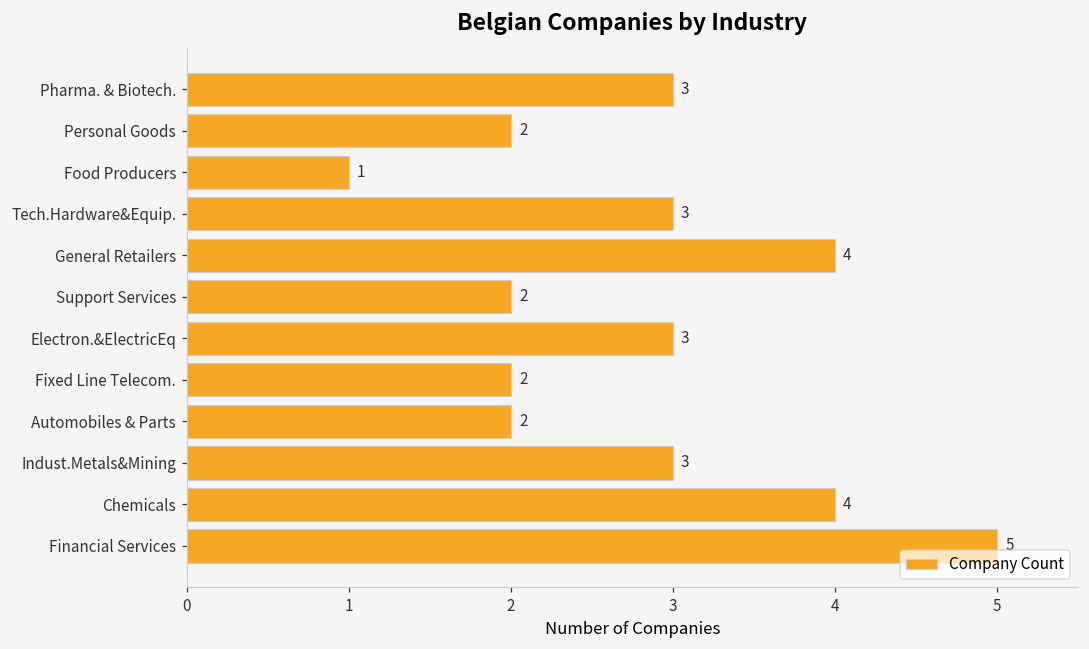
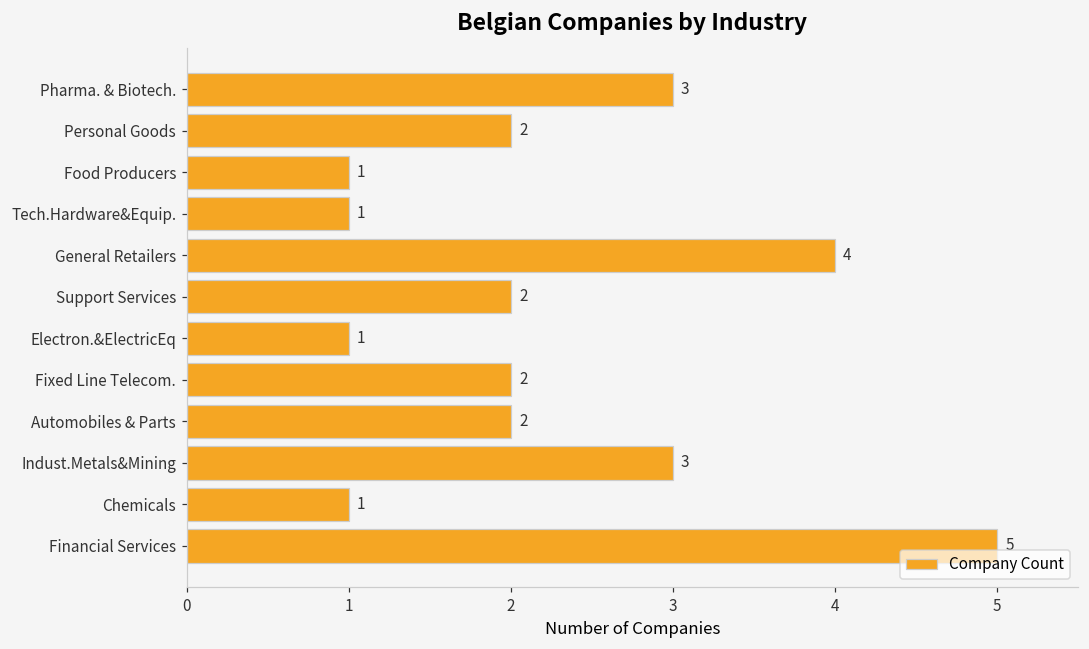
  {
    "Pharma. & Biotech.": 3,
    "Personal Goods": 2,
    "Food Producers": 1,
-   "Tech.Hardware&Equip.": 3,
+   "Tech.Hardware&Equip.": 1,
    "General Retailers": 4,
    "Support Services": 2,
-   "Electron.&ElectricEq": 3,
+   "Electron.&ElectricEq": 1,
    "Fixed Line Telecom.": 2,
    "Automobiles & Parts": 2,
    "Indust.Metals&Mining": 3,
-   "Chemicals": 4
+   "Chemicals": 1
  }
